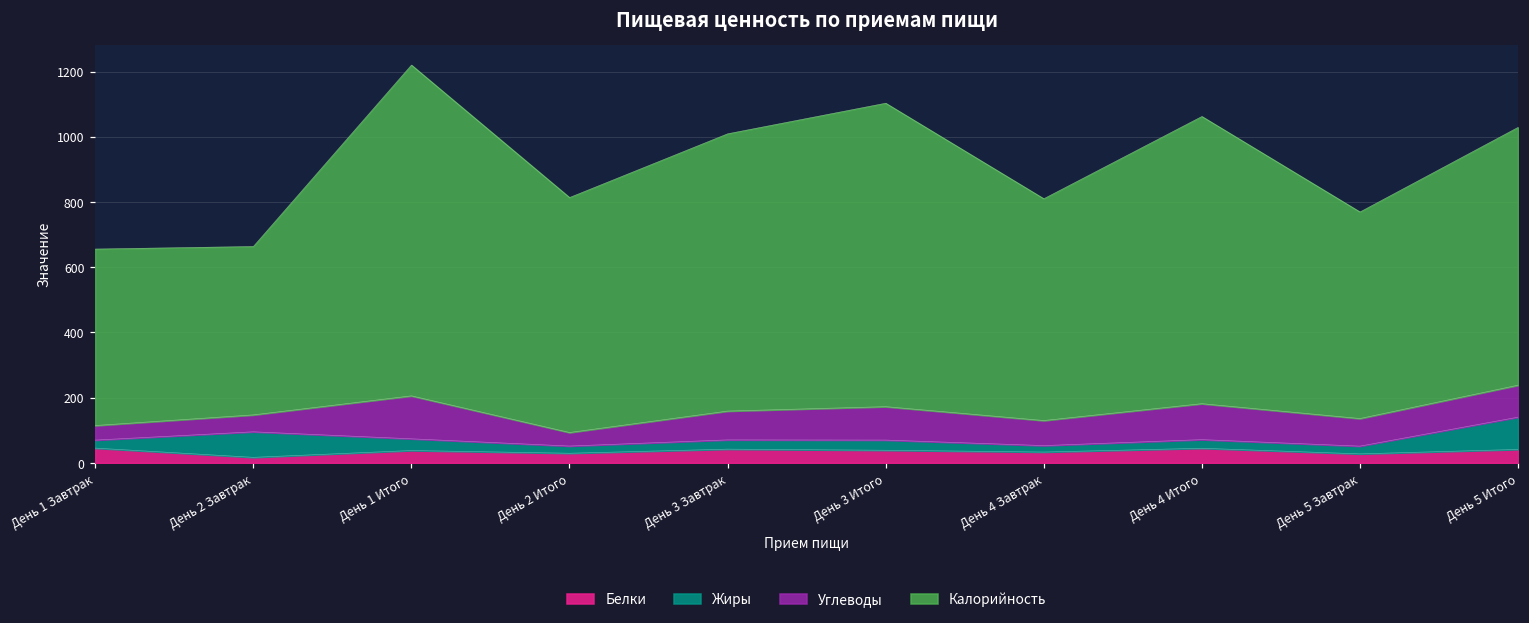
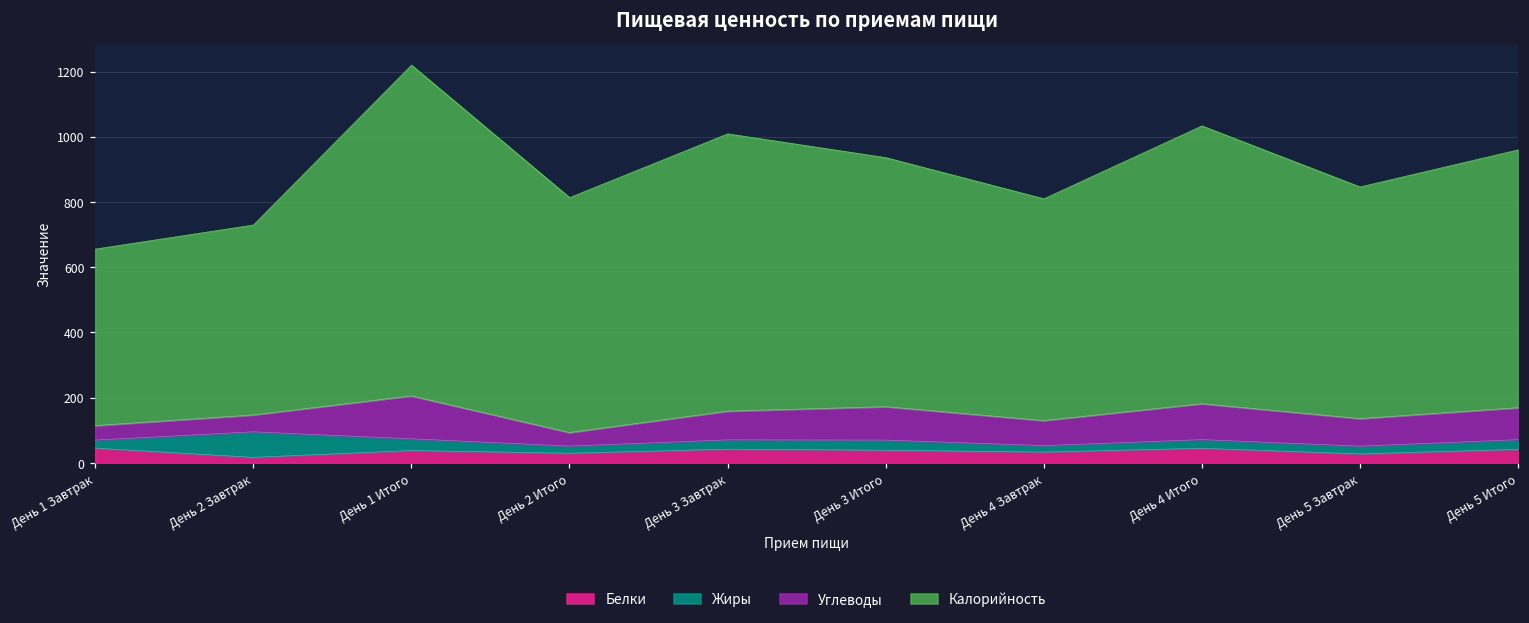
  {
    "Жиры": {
      "День 1 Завтрак": 20,
      "День 2 Завтрак": 80,
      "День 1 Итого": 40,
      "День 2 Итого": 20,
      "День 3 Завтрак": 30,
      "День 3 Итого": 30,
      "День 4 Завтрак": 20,
      "День 4 Итого": 30,
      "День 5 Завтрак": 20,
-     "День 5 Итого": 100
+     "День 5 Итого": 30
    },
    "Углеводы": {
      "День 1 Завтрак": 40,
      "День 2 Завтрак": 50,
      "День 1 Итого": 130,
      "День 2 Итого": 40,
      "День 3 Завтрак": 90,
      "День 3 Итого": 100,
      "День 4 Завтрак": 80,
      "День 4 Итого": 110,
      "День 5 Завтрак": 80,
      "День 5 Итого": 100
    },
    "Калорийность": {
      "День 1 Завтрак": 540,
-     "День 2 Завтрак": 520,
+     "День 2 Завтрак": 580,
      "День 1 Итого": 1010,
      "День 2 Итого": 720,
      "День 3 Завтрак": 850,
-     "День 3 Итого": 930,
+     "День 3 Итого": 760,
      "День 4 Завтрак": 680,
-     "День 4 Итого": 880,
-     "День 5 Завтрак": 630,
+     "День 4 Итого": 850,
+     "День 5 Завтрак": 710,
      "День 5 Итого": 790
    }
  }
